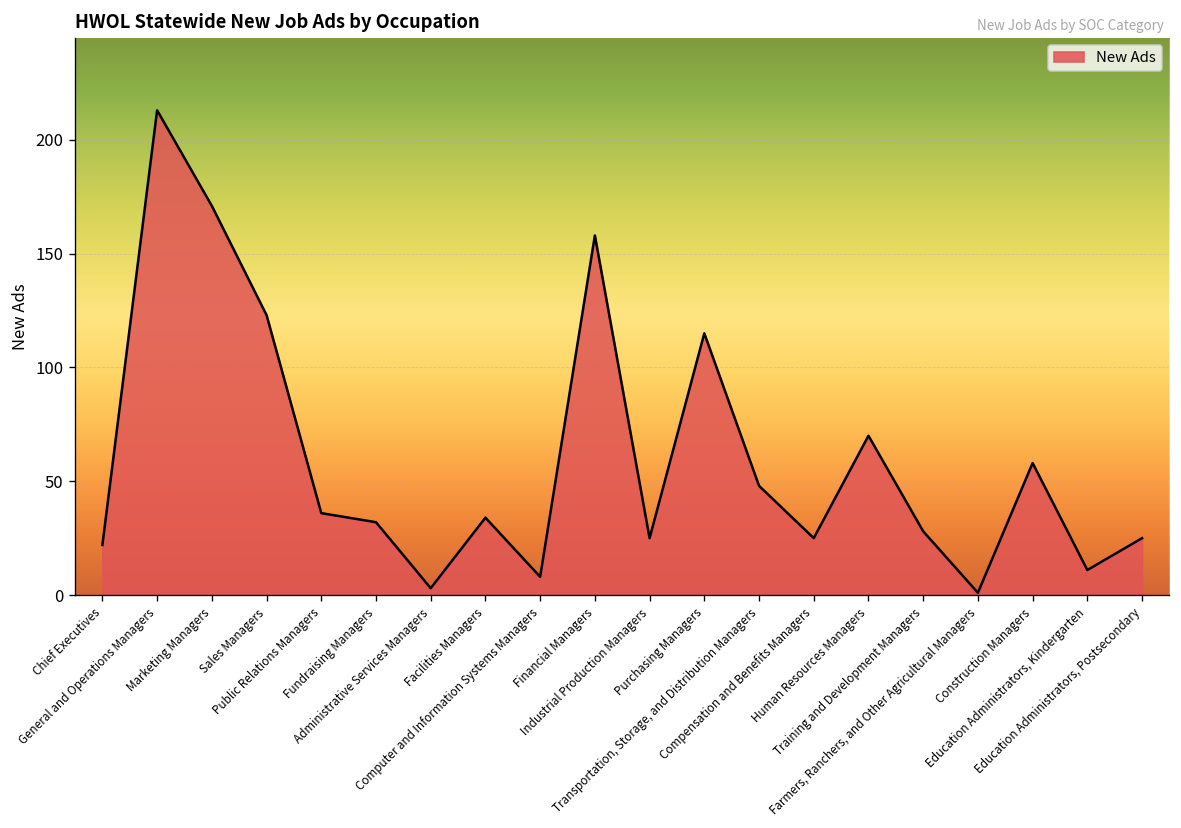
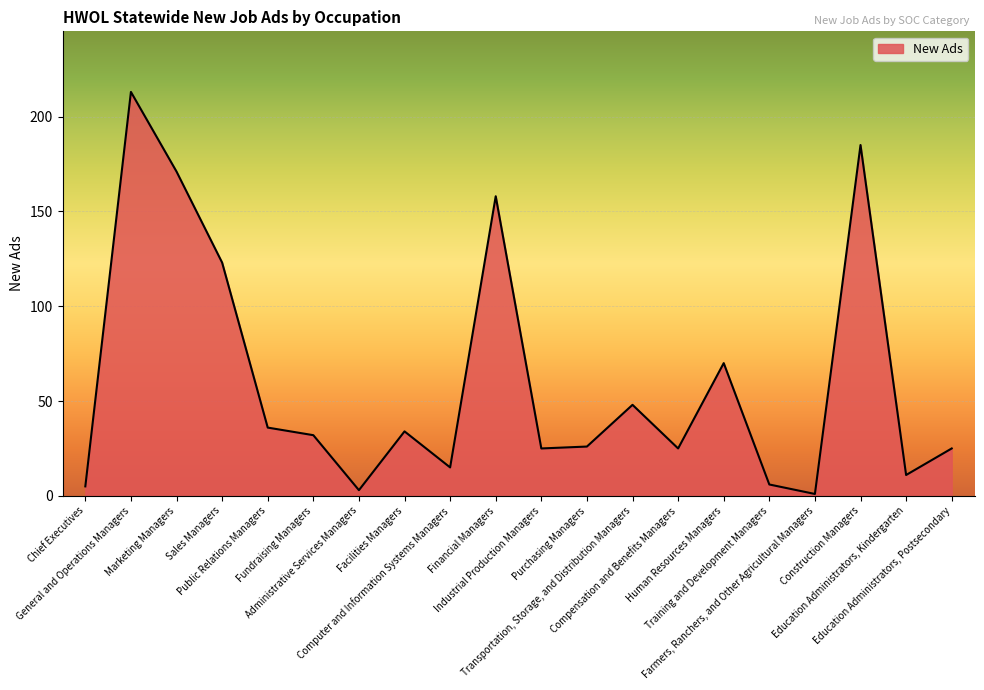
  {
-   "Chief Executives": 22,
+   "Chief Executives": 5,
    "General and Operations Managers": 213,
    "Marketing Managers": 171,
    "Sales Managers": 123,
    "Public Relations Managers": 36,
    "Fundraising Managers": 32,
    "Administrative Services Managers": 3,
    "Facilities Managers": 34,
-   "Computer and Information Systems Managers": 8,
+   "Computer and Information Systems Managers": 15,
    "Financial Managers": 158,
    "Industrial Production Managers": 25,
-   "Purchasing Managers": 115,
+   "Purchasing Managers": 26,
    "Transportation, Storage, and Distribution Managers": 48,
    "Compensation and Benefits Managers": 25,
    "Human Resources Managers": 70,
-   "Training and Development Managers": 28,
+   "Training and Development Managers": 6,
    "Farmers, Ranchers, and Other Agricultural Managers": 1,
-   "Construction Managers": 58,
+   "Construction Managers": 185,
    "Education Administrators, Kindergarten": 11,
    "Education Administrators, Postsecondary": 25
  }
